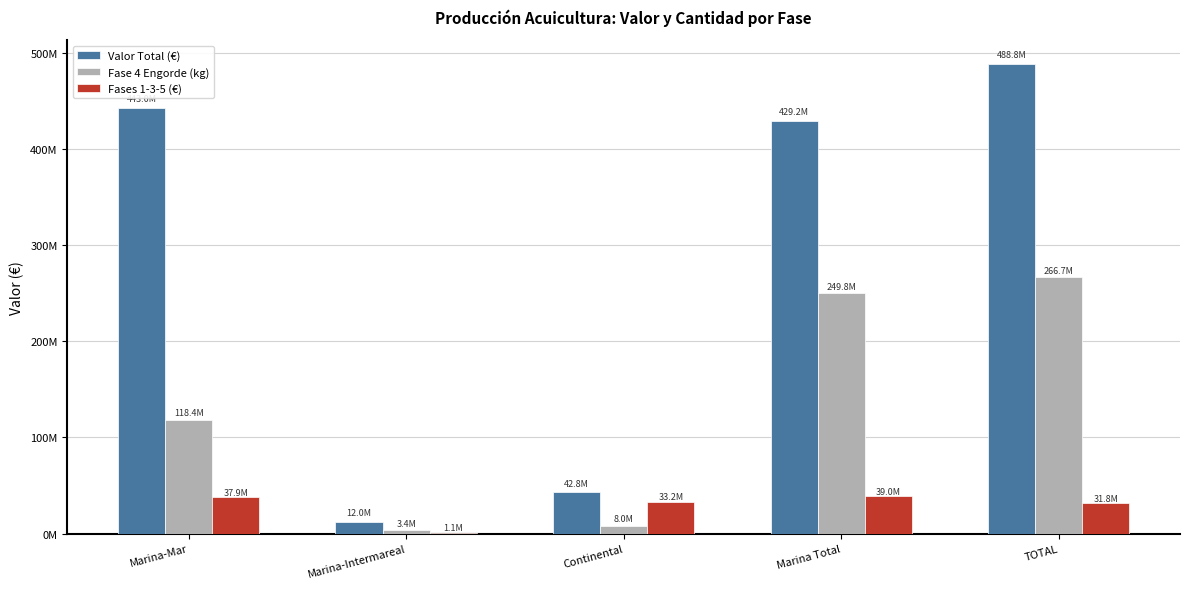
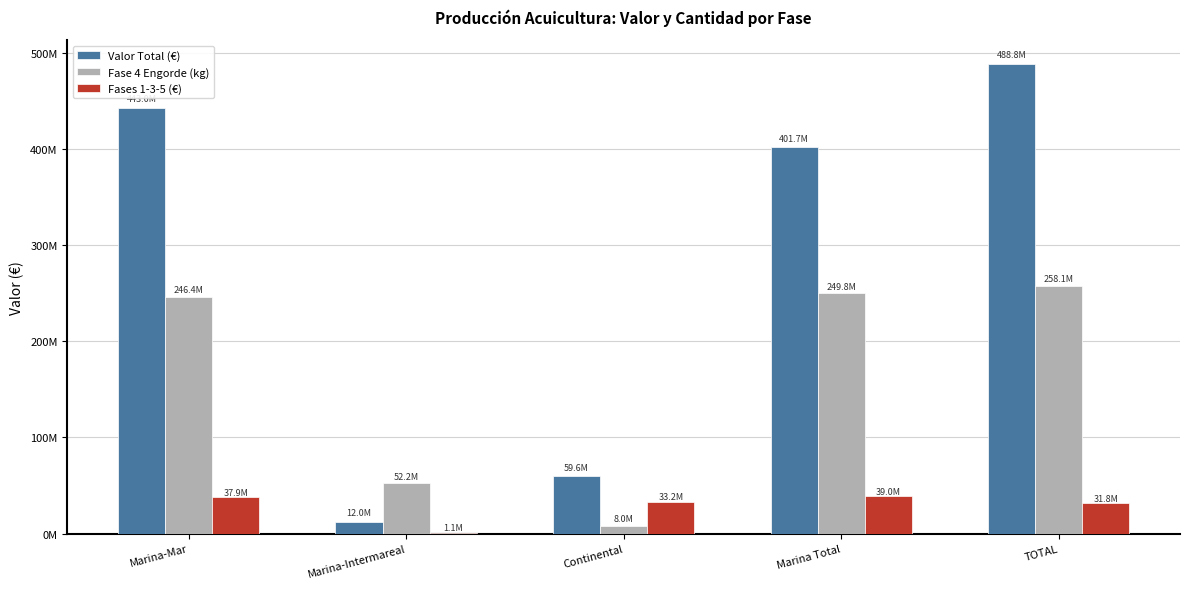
  {
    "Valor Total (€)": {
      "Marina-Intermareal": "12.0M",
-     "Continental": "42.8M",
-     "Marina Total": "429.2M",
+     "Continental": "59.6M",
+     "Marina Total": "401.7M",
      "TOTAL": "488.8M"
    },
    "Fase 4 Engorde (kg)": {
-     "Marina-Mar": "118.4M",
-     "Marina-Intermareal": "3.4M",
+     "Marina-Mar": "246.4M",
+     "Marina-Intermareal": "52.2M",
      "Continental": "8.0M",
      "Marina Total": "249.8M",
-     "TOTAL": "266.7M"
+     "TOTAL": "258.1M"
    },
    "Fases 1-3-5 (€)": {
      "Marina-Mar": "37.9M",
      "Marina-Intermareal": "1.1M",
      "Continental": "33.2M",
      "Marina Total": "39.0M",
      "TOTAL": "31.8M"
    }
  }
